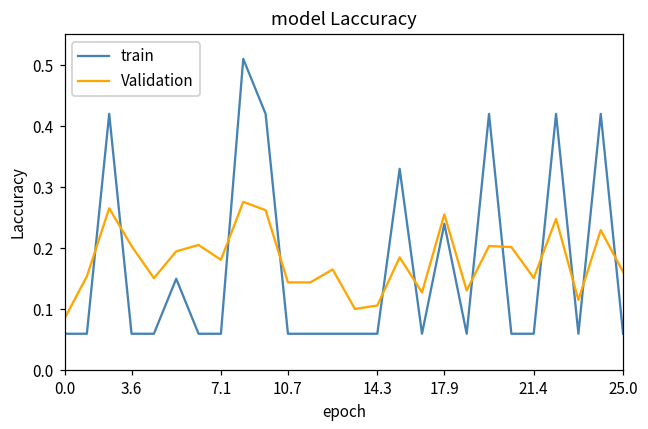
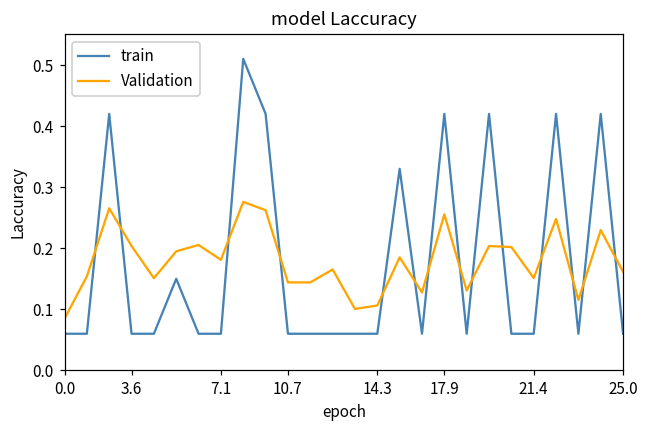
  {
    "train": {
      "0.0": 0.06,
      "3.6": 0.06,
      "7.1": 0.06,
      "10.7": 0.06,
      "14.3": 0.06,
-     "17.9": 0.24,
+     "17.9": 0.42,
      "21.4": 0.06,
      "25.0": 0.06
    },
    "Validation": {
      "0.0": 0.08,
      "3.6": 0.20,
      "7.1": 0.18,
      "10.7": 0.14,
      "14.3": 0.11,
      "17.9": 0.26,
      "21.4": 0.15,
      "25.0": 0.16
    }
  }
